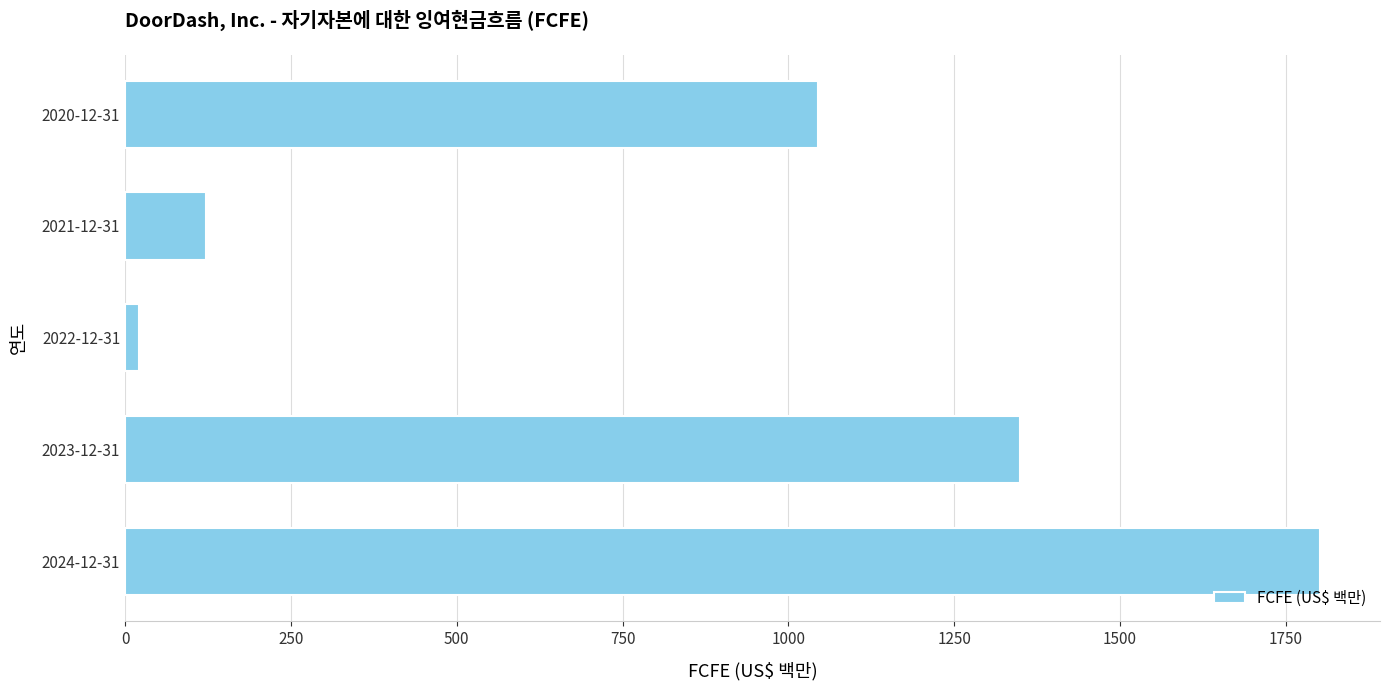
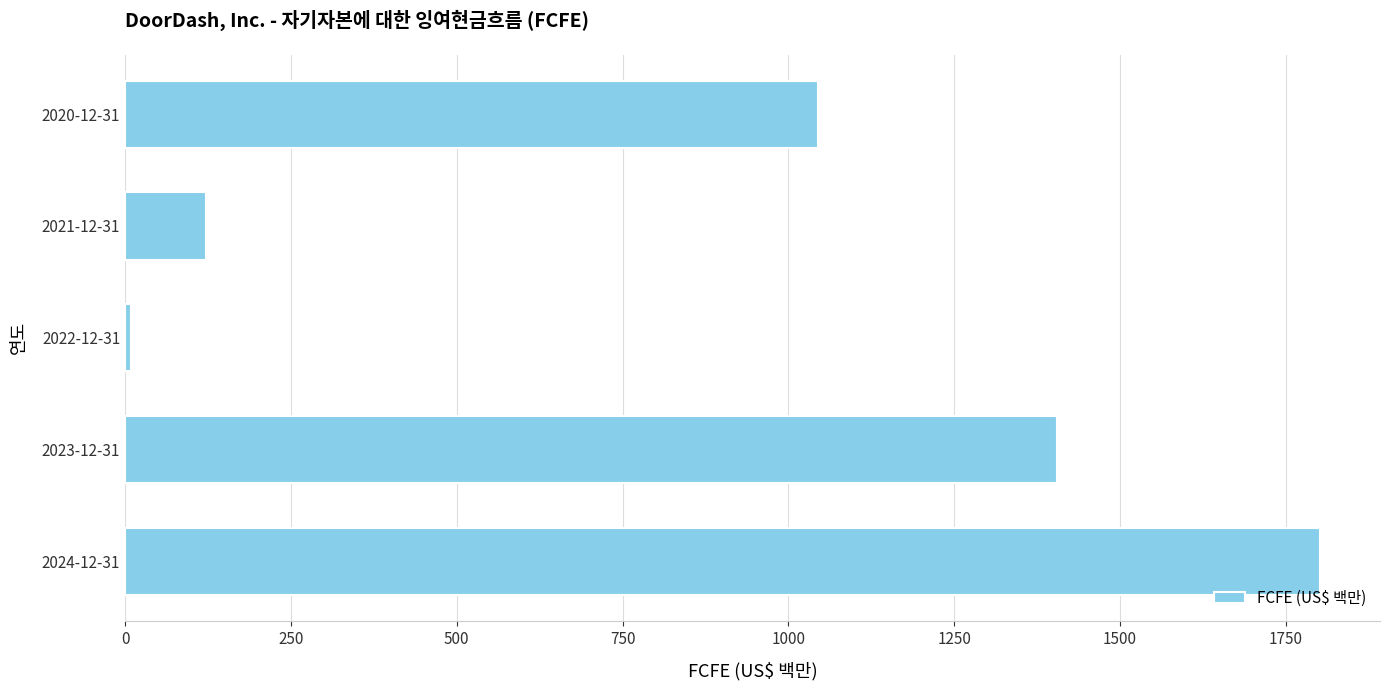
  {
    "2020-12-31": 1040,
    "2021-12-31": 120,
-   "2022-12-31": 20,
-   "2023-12-31": 1350,
+   "2022-12-31": 10,
+   "2023-12-31": 1400,
    "2024-12-31": 1800
  }
